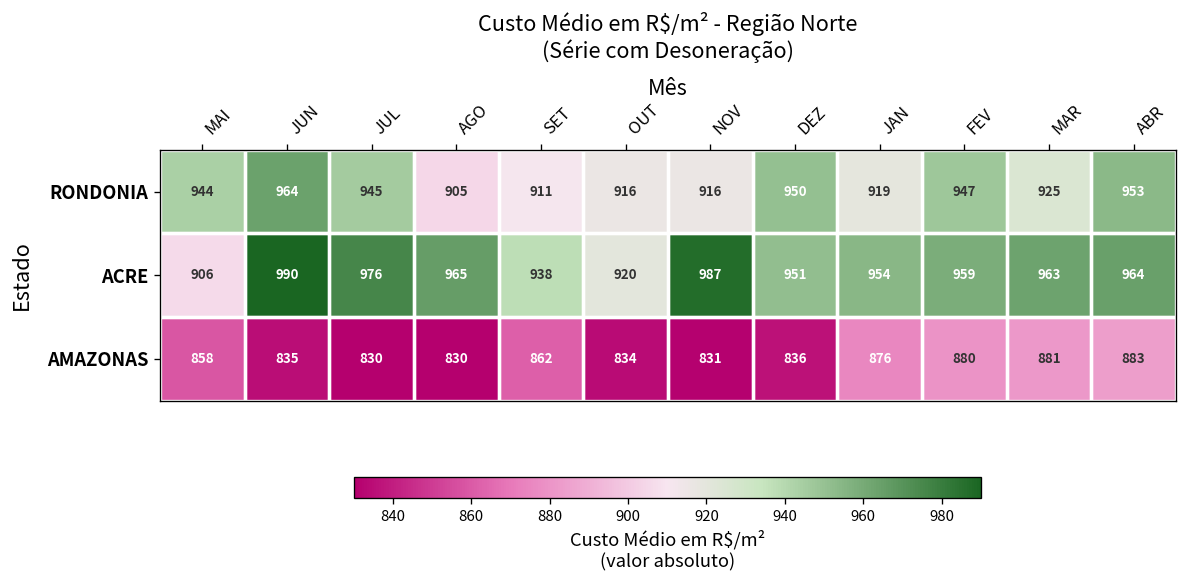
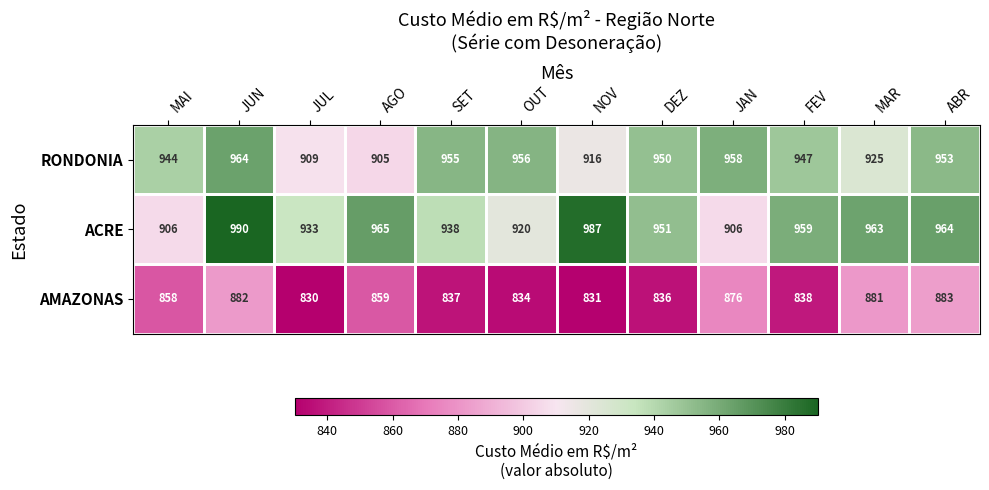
  {
    "RONDONIA": {
      "MAI": 944,
      "JUN": 964,
-     "JUL": 945,
+     "JUL": 909,
      "AGO": 905,
-     "SET": 911,
-     "OUT": 916,
+     "SET": 955,
+     "OUT": 956,
      "NOV": 916,
      "DEZ": 950,
-     "JAN": 919,
+     "JAN": 958,
      "FEV": 947,
      "MAR": 925,
      "ABR": 953
    },
    "ACRE": {
      "MAI": 906,
      "JUN": 990,
-     "JUL": 976,
+     "JUL": 933,
      "AGO": 965,
      "SET": 938,
      "OUT": 920,
      "NOV": 987,
      "DEZ": 951,
-     "JAN": 954,
+     "JAN": 906,
      "FEV": 959,
      "MAR": 963,
      "ABR": 964
    },
    "AMAZONAS": {
      "MAI": 858,
-     "JUN": 835,
+     "JUN": 882,
      "JUL": 830,
-     "AGO": 830,
-     "SET": 862,
+     "AGO": 859,
+     "SET": 837,
      "OUT": 834,
      "NOV": 831,
      "DEZ": 836,
      "JAN": 876,
-     "FEV": 880,
+     "FEV": 838,
      "MAR": 881,
      "ABR": 883
    }
  }
